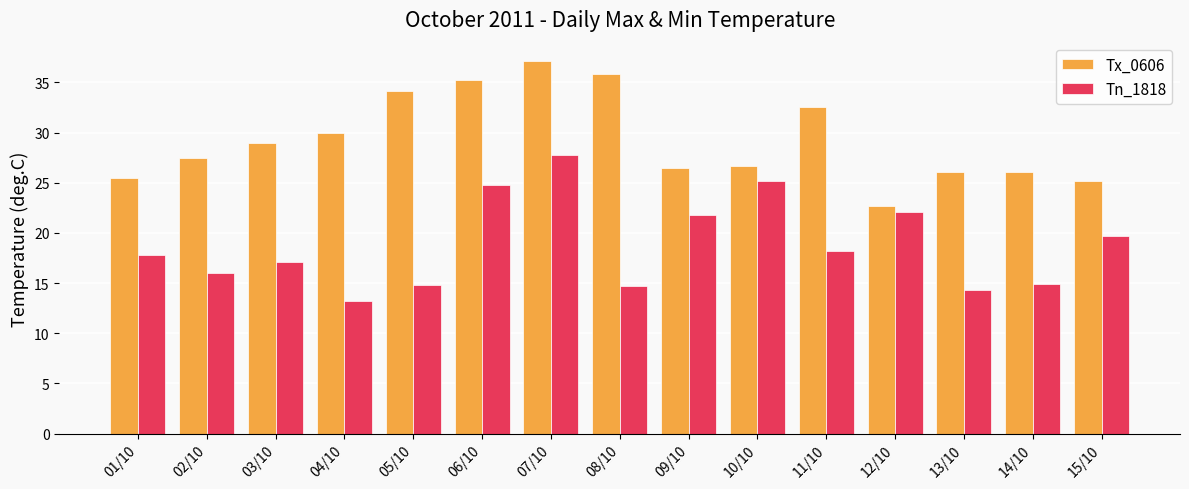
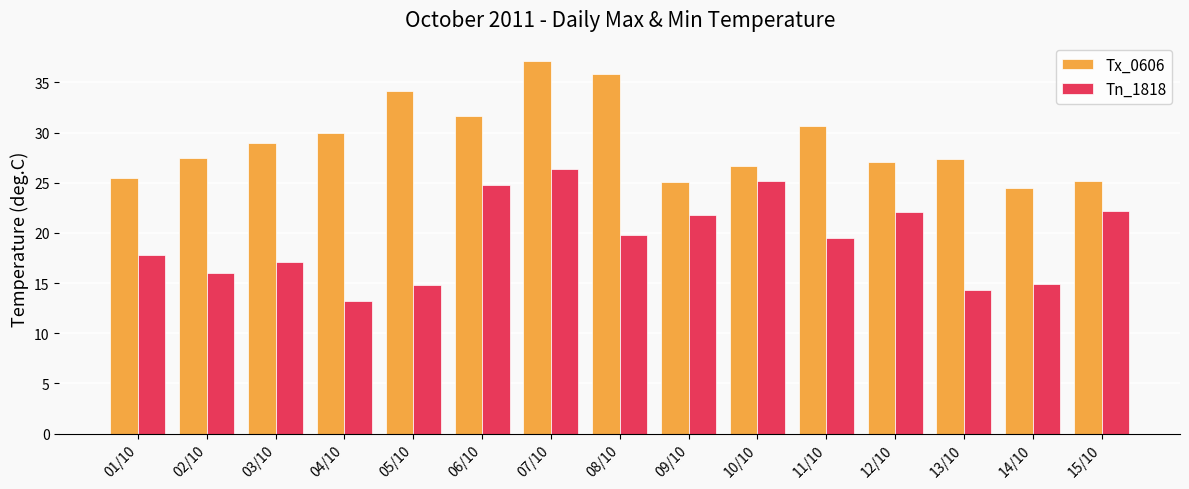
  {
    "Tx_0606": {
      "01/10": 25.5,
      "02/10": 27.5,
      "03/10": 29.0,
      "04/10": 30.0,
      "05/10": 34.1,
-     "06/10": 35.2,
+     "06/10": 31.6,
      "07/10": 37.1,
      "08/10": 35.8,
-     "09/10": 26.5,
+     "09/10": 25.1,
      "10/10": 26.7,
-     "11/10": 32.5,
-     "12/10": 22.7,
-     "13/10": 26.1,
-     "14/10": 26.1,
+     "11/10": 30.7,
+     "12/10": 27.1,
+     "13/10": 27.4,
+     "14/10": 24.5,
      "15/10": 25.2
    },
    "Tn_1818": {
      "01/10": 17.8,
      "02/10": 16.0,
      "03/10": 17.1,
      "04/10": 13.2,
      "05/10": 14.8,
      "06/10": 24.8,
-     "07/10": 27.8,
-     "08/10": 14.7,
+     "07/10": 26.4,
+     "08/10": 19.8,
      "09/10": 21.8,
      "10/10": 25.2,
-     "11/10": 18.2,
+     "11/10": 19.5,
      "12/10": 22.1,
      "13/10": 14.3,
      "14/10": 14.9,
-     "15/10": 19.7
+     "15/10": 22.2
    }
  }
